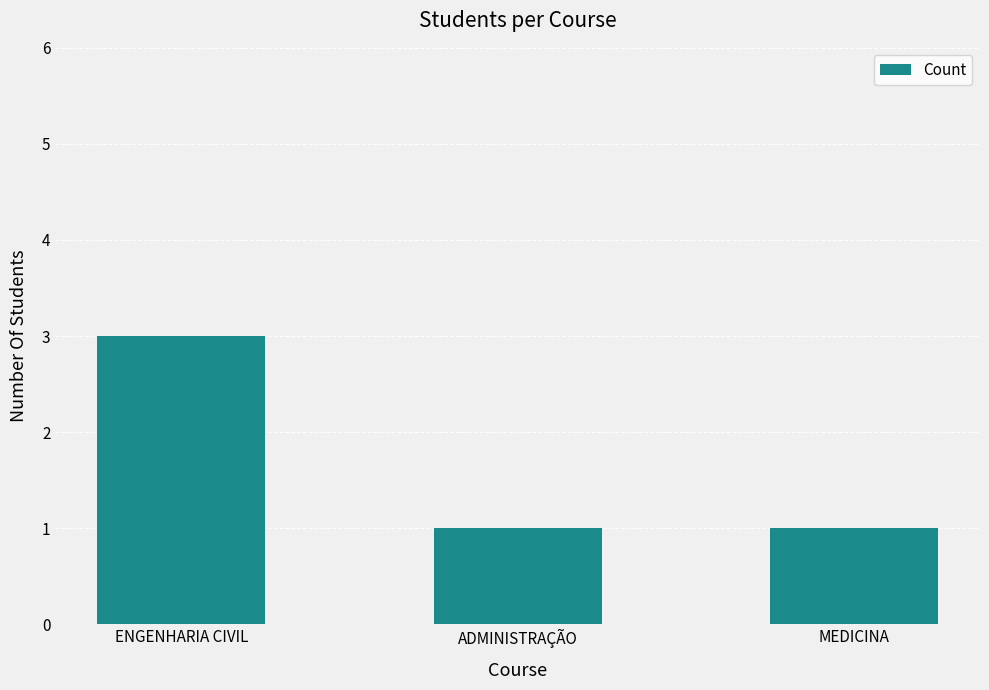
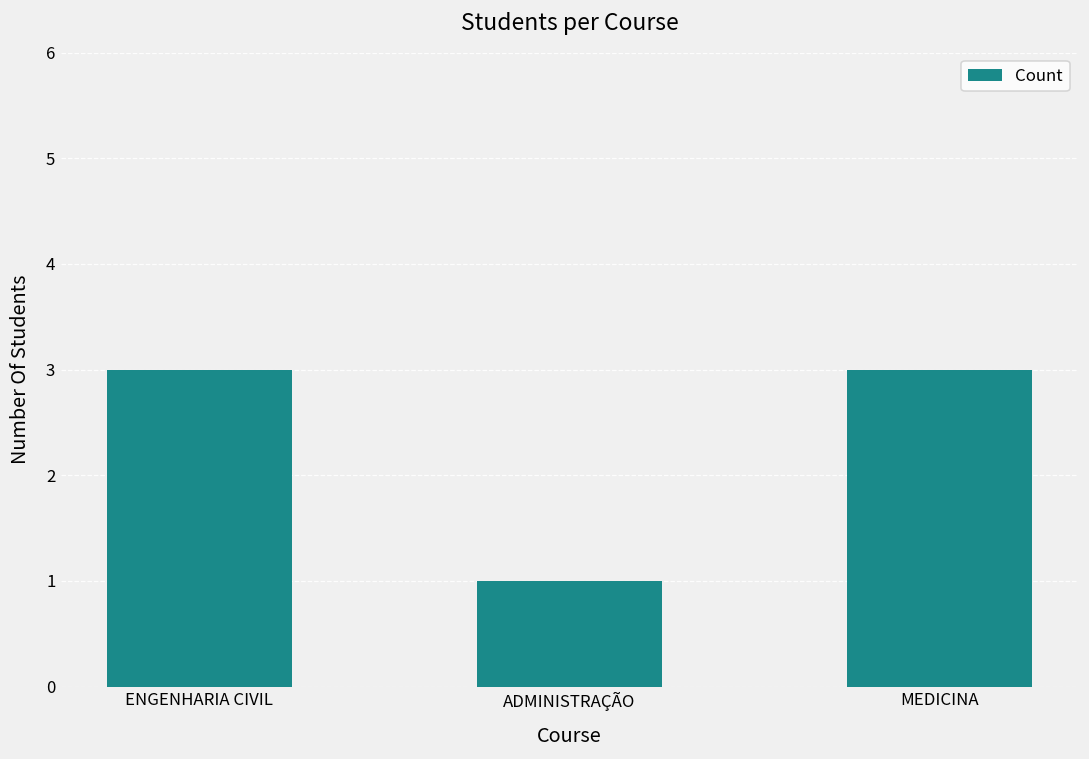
  {
    "ENGENHARIA CIVIL": 3,
    "ADMINISTRAÇÃO": 1,
-   "MEDICINA": 1
+   "MEDICINA": 3
  }
